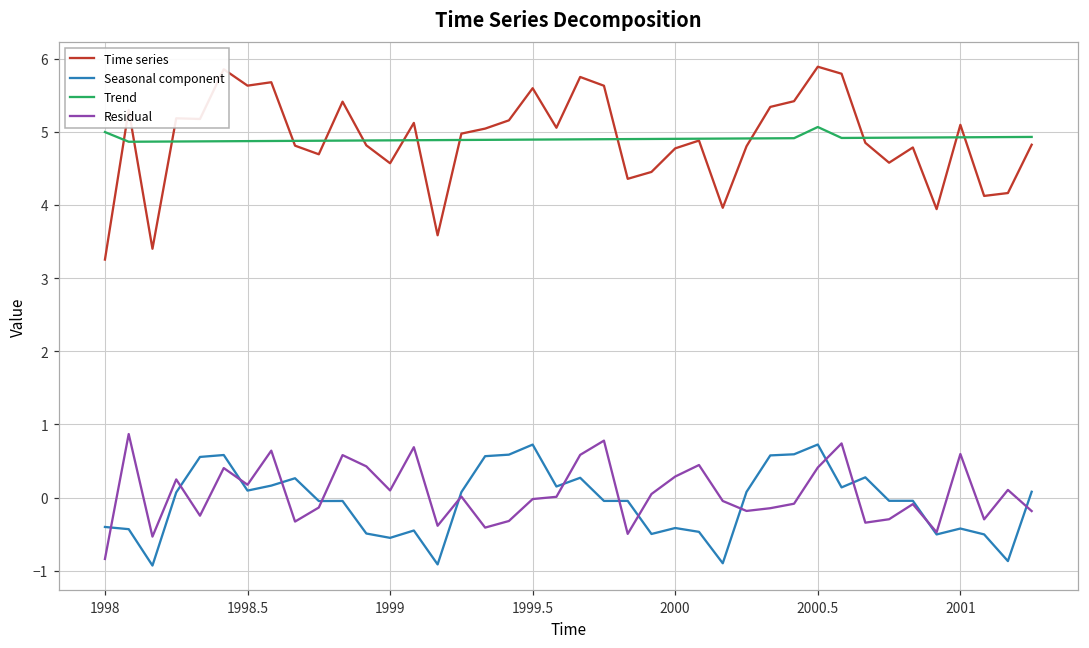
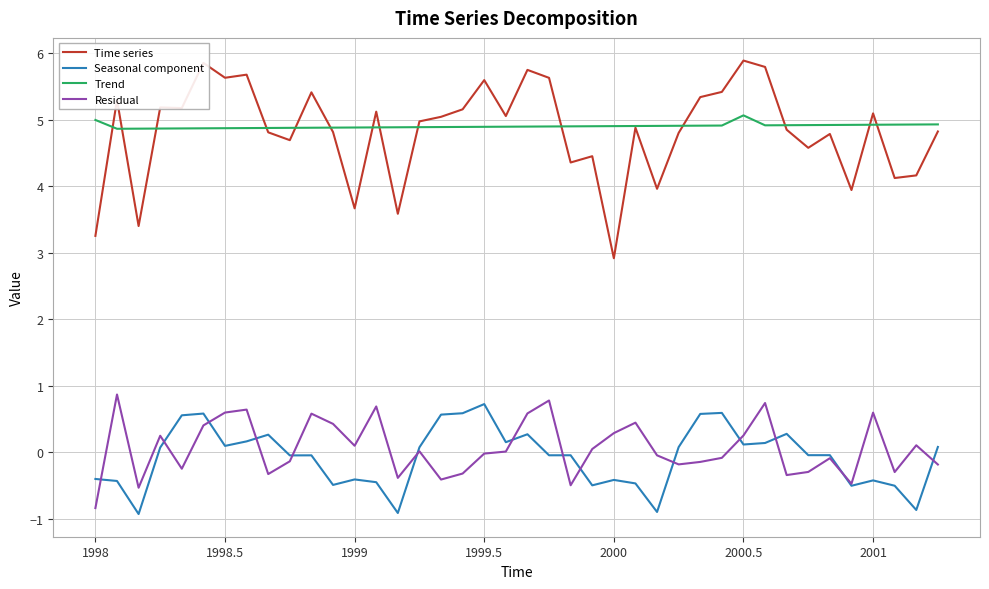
  {
    "Time series": {
      "1998": 3.3,
      "1998.5": 5.6,
-     "1999": 4.6,
+     "1999": 3.7,
      "1999.5": 5.6,
-     "2000": 4.8,
+     "2000": 2.9,
      "2000.5": 5.9,
      "2001": 5.1
    },
    "Seasonal component": {
      "1998": -0.4,
      "1998.5": 0.1,
-     "1999": -0.6,
+     "1999": -0.4,
      "1999.5": 0.7,
      "2000": -0.4,
-     "2000.5": 0.7,
+     "2000.5": 0.1,
      "2001": -0.4
    },
    "Trend": {
      "1998": 5.0,
      "1998.5": 4.9,
      "1999": 4.9,
      "1999.5": 4.9,
      "2000": 4.9,
      "2000.5": 5.1,
      "2001": 4.9
    },
    "Residual": {
      "1998": -0.8,
-     "1998.5": 0.2,
+     "1998.5": 0.6,
      "1999": 0.1,
      "1999.5": 0.0,
      "2000": 0.3,
-     "2000.5": 0.4,
+     "2000.5": 0.3,
      "2001": 0.6
    }
  }
